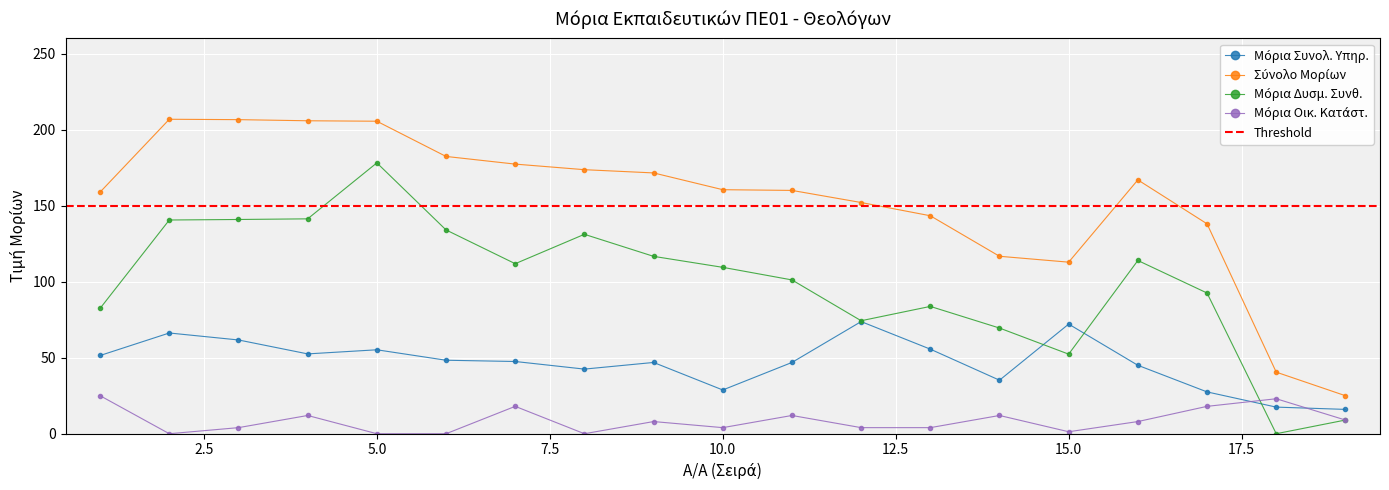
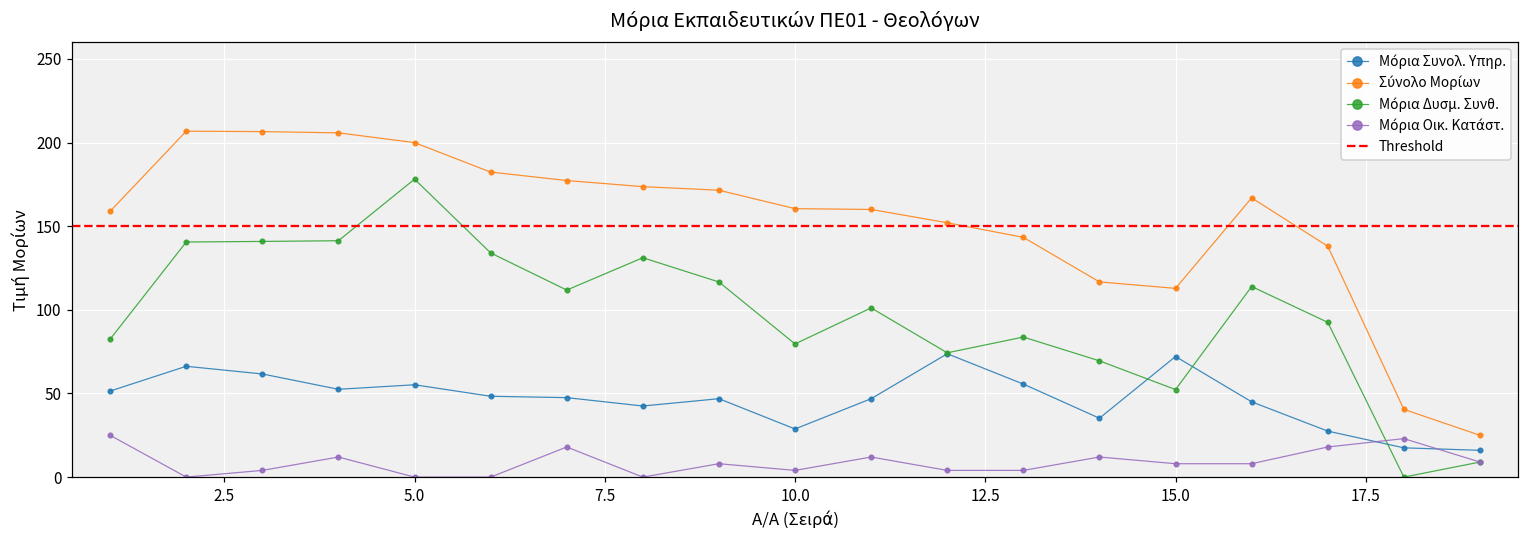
  {
    "Μόρια Συνολ. Υπηρ.": {
      "5.0": 55,
      "10.0": 29,
      "15.0": 72
    },
    "Σύνολο Μορίων": {
-     "5.0": 206,
+     "5.0": 200,
      "10.0": 160,
      "15.0": 113
    },
    "Μόρια Δυσμ. Συνθ.": {
      "5.0": 178,
-     "10.0": 109,
+     "10.0": 80,
      "15.0": 52
    },
    "Μόρια Οικ. Κατάστ.": {
      "5.0": 0,
      "10.0": 4,
-     "15.0": 1
+     "15.0": 8
    }
  }
